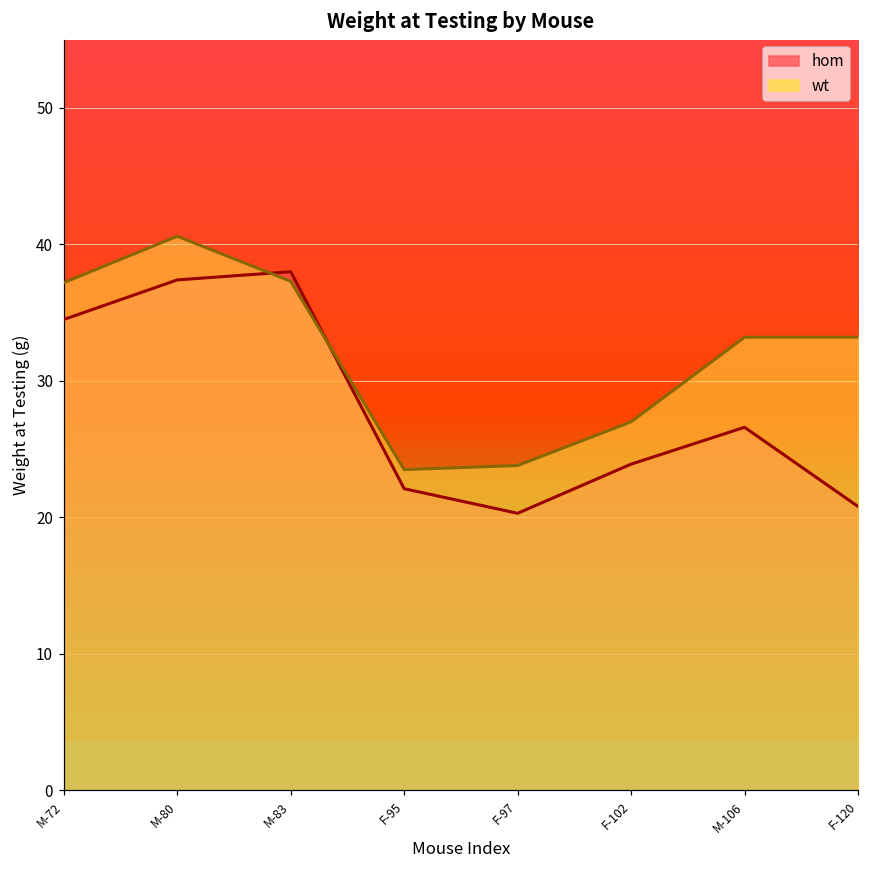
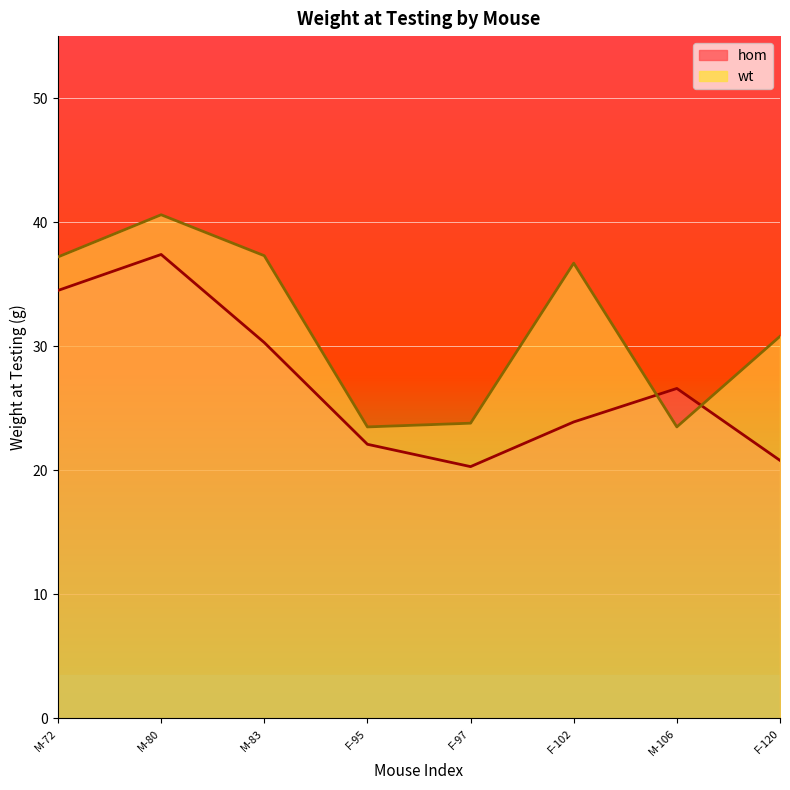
  {
    "hom": {
      "M-72": 34.5,
      "M-80": 37.4,
-     "M-83": 38.0,
+     "M-83": 30.3,
      "F-95": 22.1,
      "F-97": 20.3,
      "F-102": 23.9,
      "M-106": 26.6,
      "F-120": 20.8
    },
    "wt": {
      "M-72": 37.2,
      "M-80": 40.6,
      "M-83": 37.3,
      "F-95": 23.5,
      "F-97": 23.8,
-     "F-102": 27.0,
-     "M-106": 33.2,
-     "F-120": 33.2
+     "F-102": 36.7,
+     "M-106": 23.5,
+     "F-120": 30.8
    }
  }
